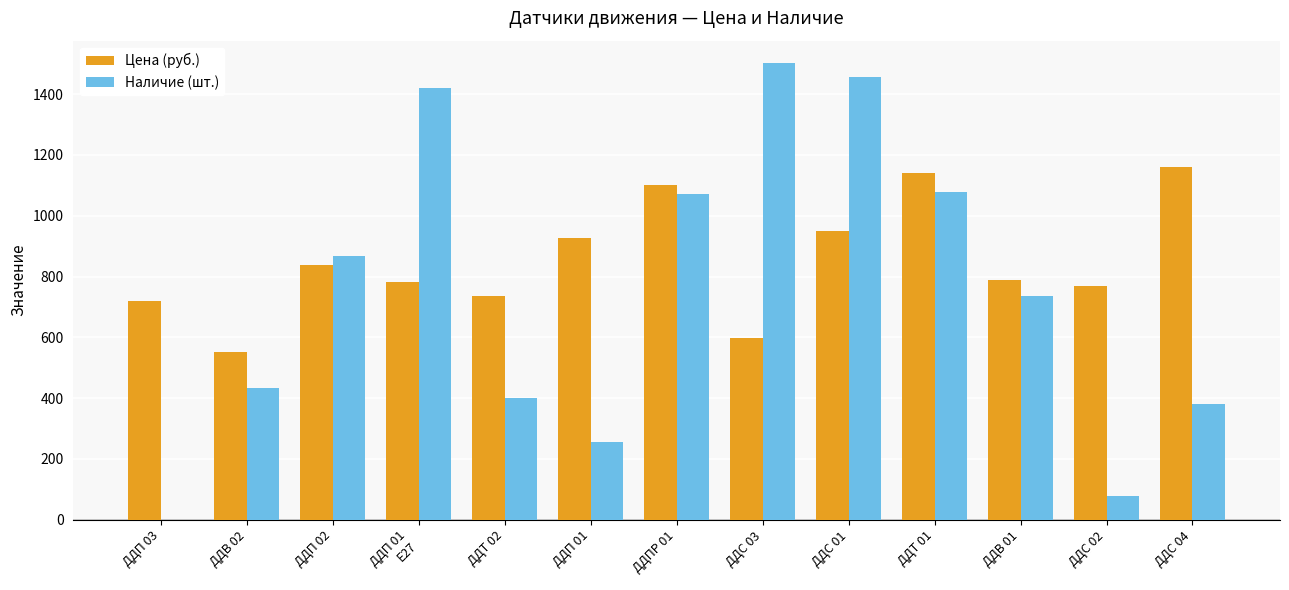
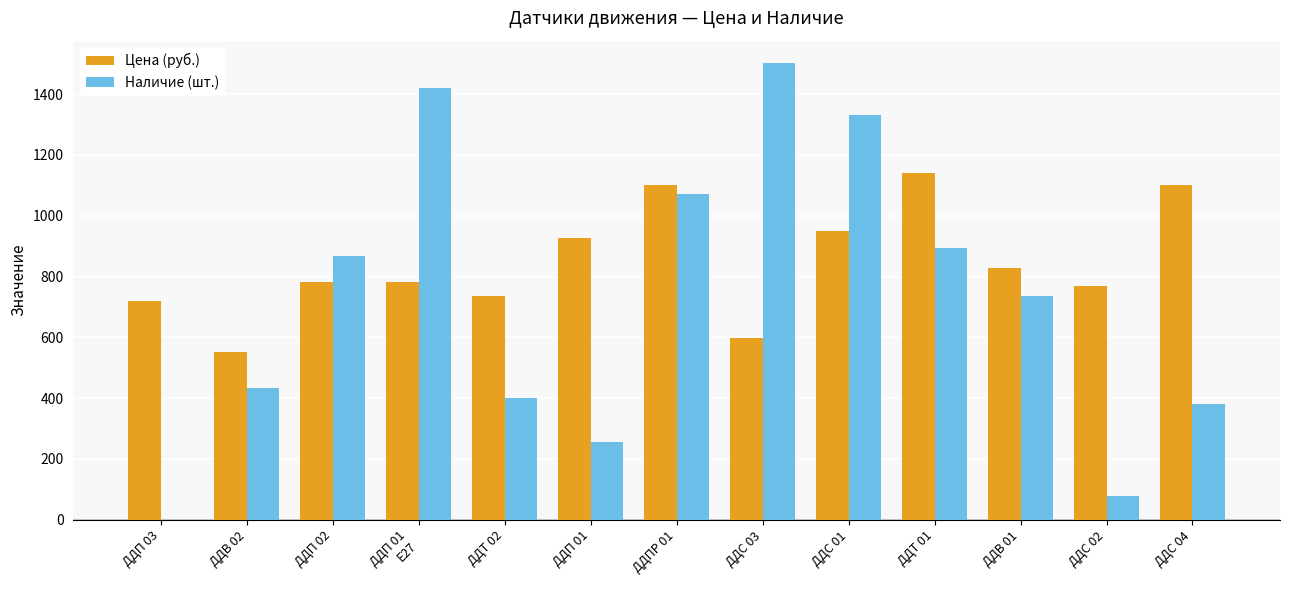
  {
    "Цена (руб.)": {
      "ДДП 03": 720,
      "ДДВ 02": 550,
-     "ДДП 02": 840,
+     "ДДП 02": 780,
      "ДДП 01 E27": 780,
      "ДДТ 02": 730,
      "ДДП 01": 930,
      "ДДПР 01": 1100,
      "ДДС 03": 600,
      "ДДС 01": 950,
      "ДДТ 01": 1140,
-     "ДДВ 01": 790,
+     "ДДВ 01": 830,
      "ДДС 02": 770,
-     "ДДС 04": 1160
+     "ДДС 04": 1100
    },
    "Наличие (шт.)": {
      "ДДП 03": 0,
      "ДДВ 02": 430,
      "ДДП 02": 870,
      "ДДП 01 E27": 1420,
      "ДДТ 02": 400,
      "ДДП 01": 260,
      "ДДПР 01": 1070,
      "ДДС 03": 1500,
-     "ДДС 01": 1460,
-     "ДДТ 01": 1080,
+     "ДДС 01": 1330,
+     "ДДТ 01": 900,
      "ДДВ 01": 740,
      "ДДС 02": 80,
      "ДДС 04": 380
    }
  }
